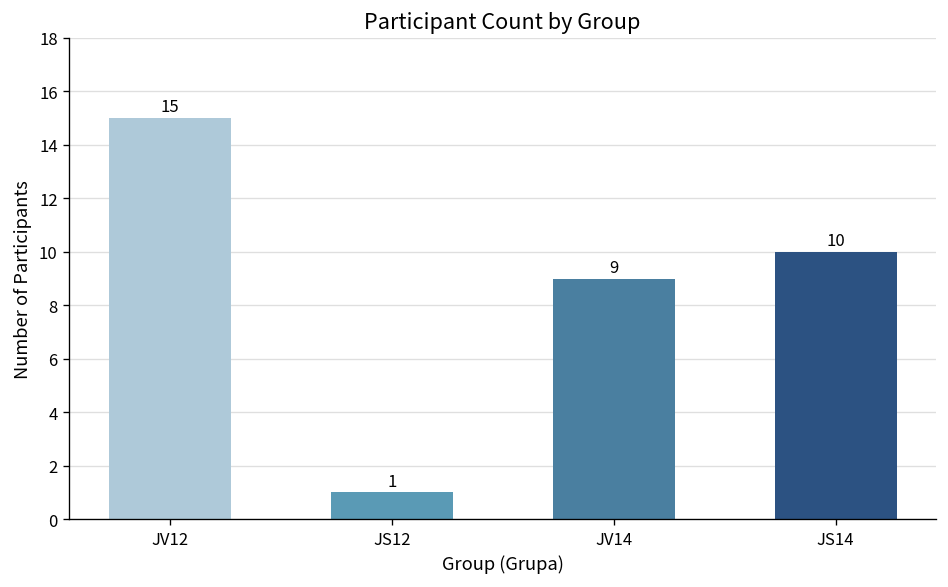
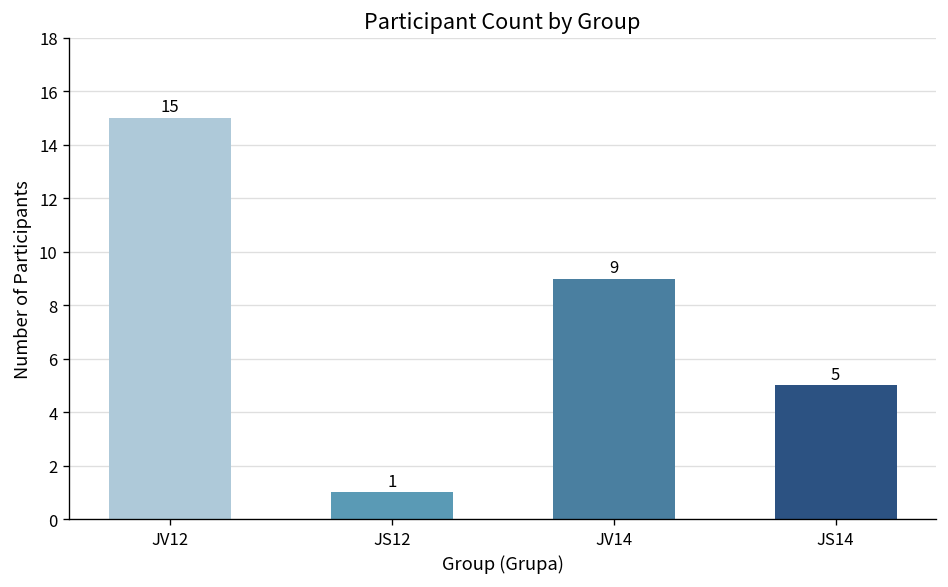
  {
    "JV12": 15,
    "JS12": 1,
    "JV14": 9,
-   "JS14": 10
+   "JS14": 5
  }
